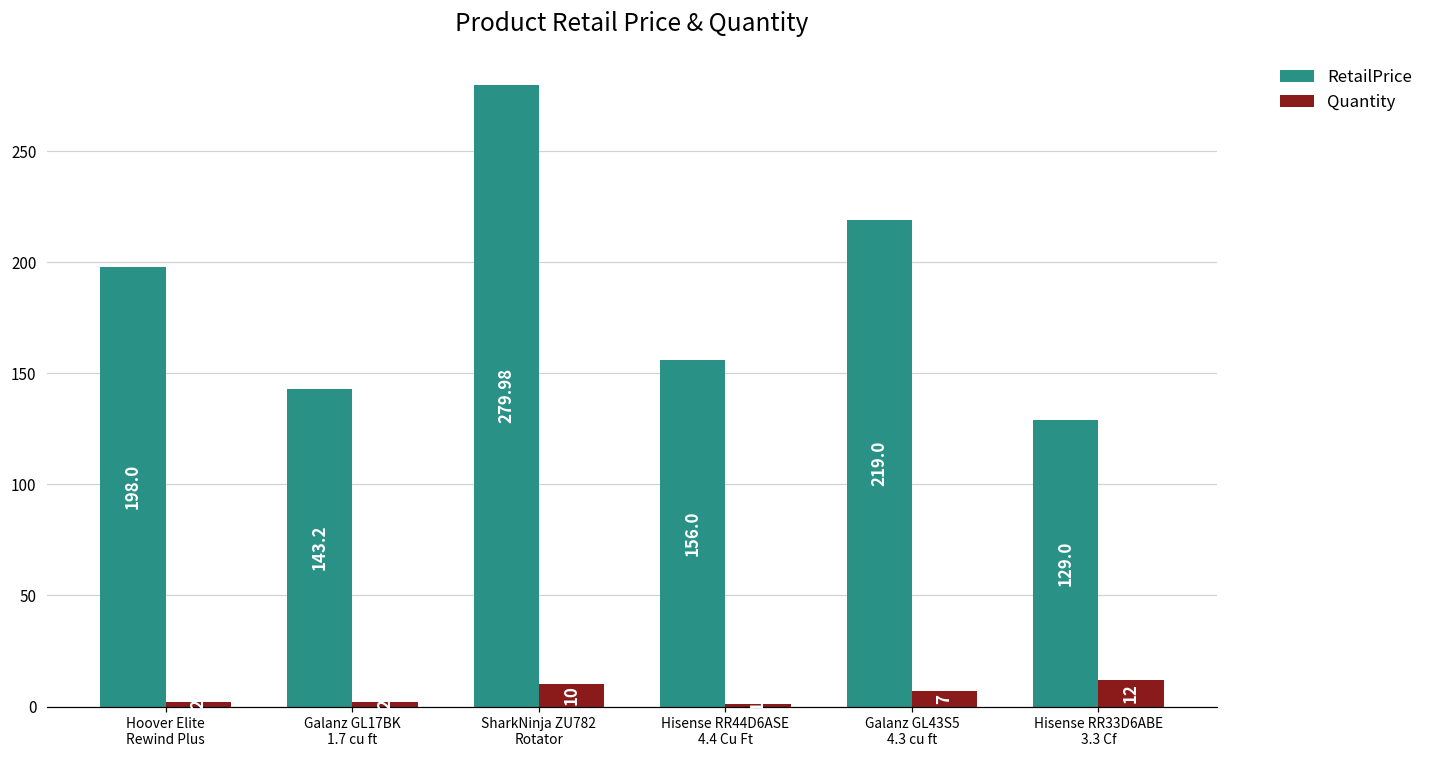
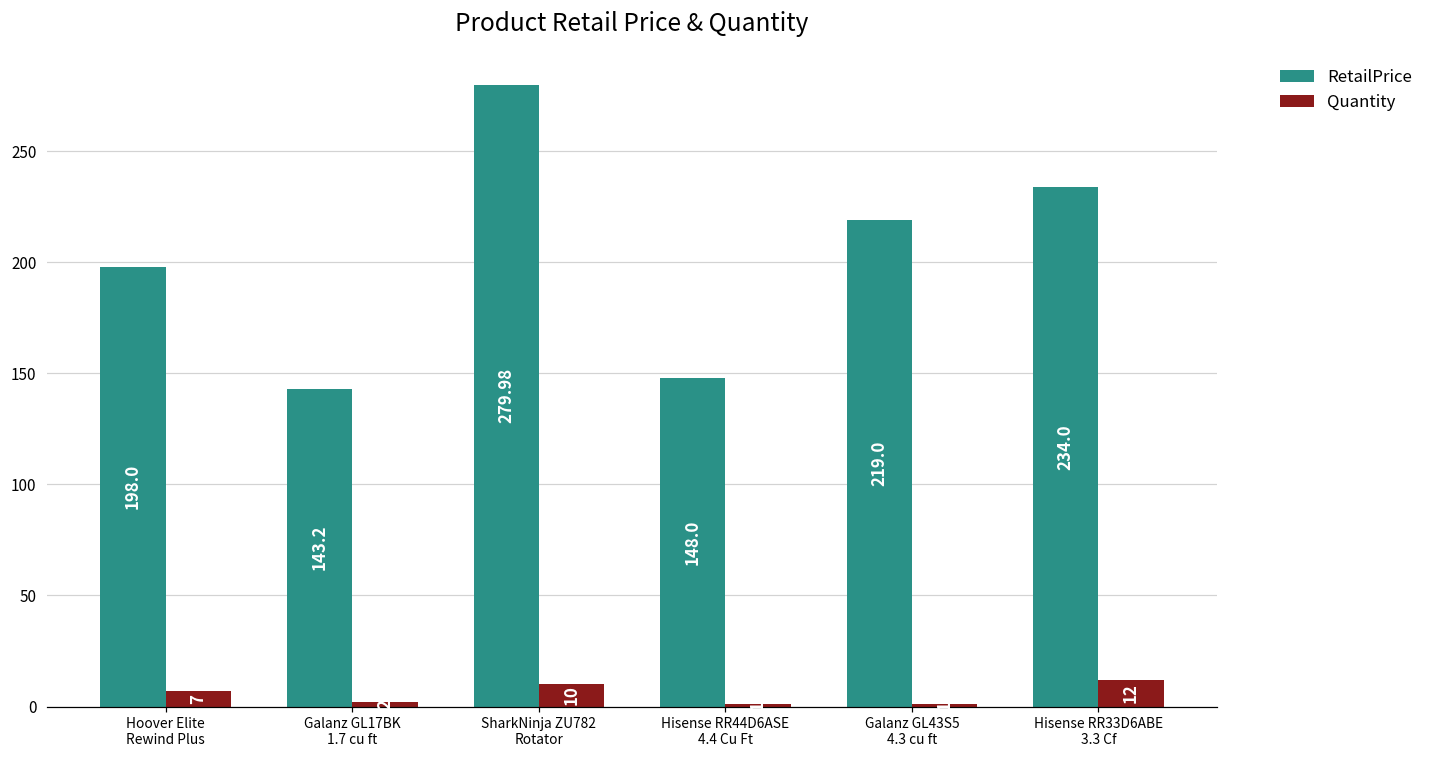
  {
    "RetailPrice": {
      "Hoover Elite Rewind Plus": 198.0,
      "Galanz GL17BK 1.7 cu ft": 143.2,
      "SharkNinja ZU782 Rotator": 279.98,
-     "Hisense RR44D6ASE 4.4 Cu Ft": 156.0,
+     "Hisense RR44D6ASE 4.4 Cu Ft": 148.0,
      "Galanz GL43S5 4.3 cu ft": 219.0,
-     "Hisense RR33D6ABE 3.3 Cf": 129.0
+     "Hisense RR33D6ABE 3.3 Cf": 234.0
    },
    "Quantity": {
-     "Hoover Elite Rewind Plus": 2,
+     "Hoover Elite Rewind Plus": 7,
      "Galanz GL17BK 1.7 cu ft": 2,
-     "Galanz GL43S5 4.3 cu ft": 7
+     "Galanz GL43S5 4.3 cu ft": 1
    }
  }
